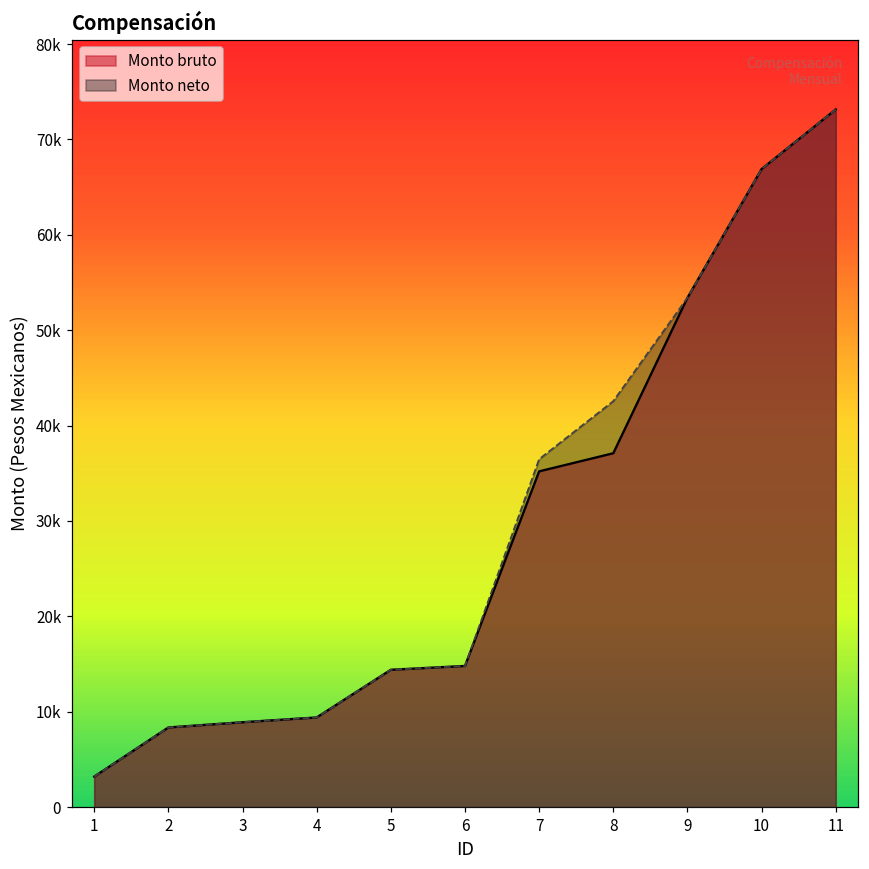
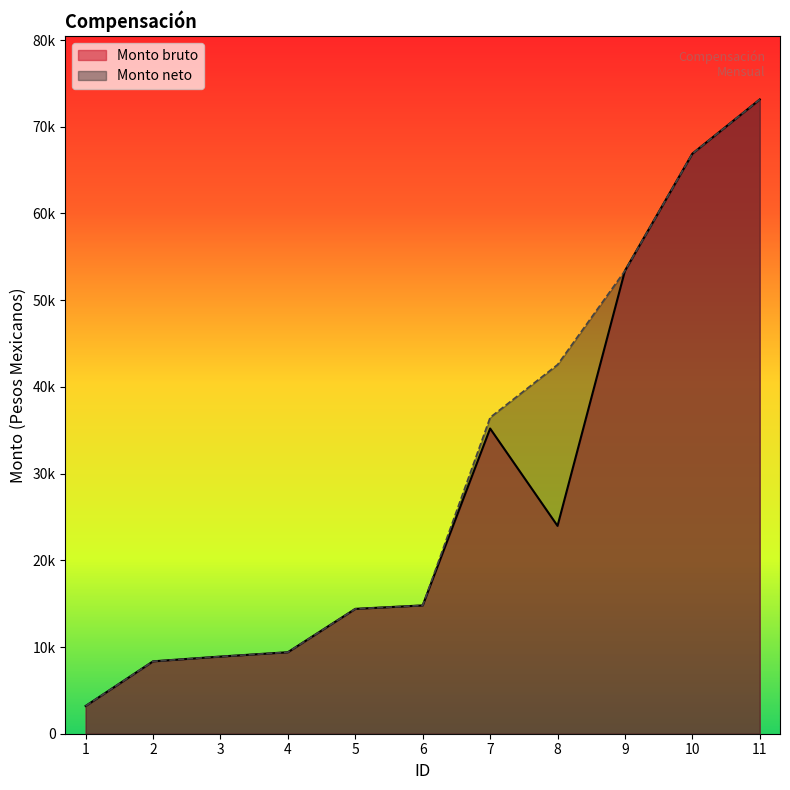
  {
    "Monto bruto": {
      "7": 35000,
-     "8": 37000
+     "8": 24000
    },
    "Monto neto": {
      "7": 36000,
      "8": 43000
    }
  }
